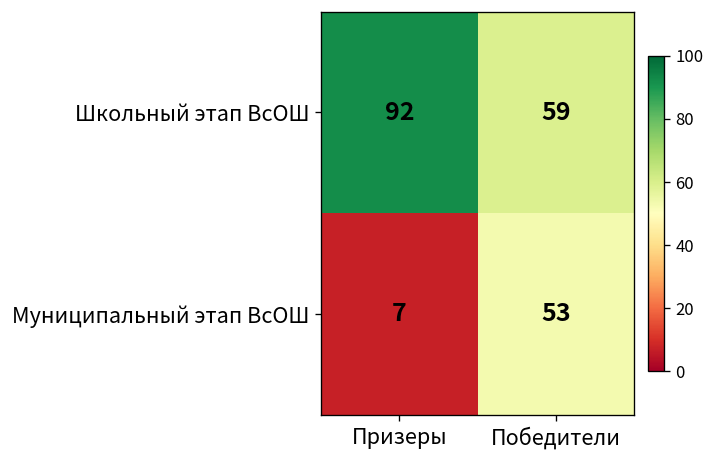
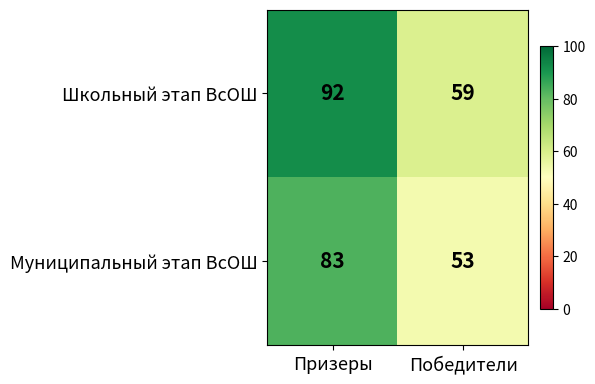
  {
    "Школьный этап ВсОШ": {
      "Призеры": 92,
      "Победители": 59
    },
    "Муниципальный этап ВсОШ": {
-     "Призеры": 7,
+     "Призеры": 83,
      "Победители": 53
    }
  }
